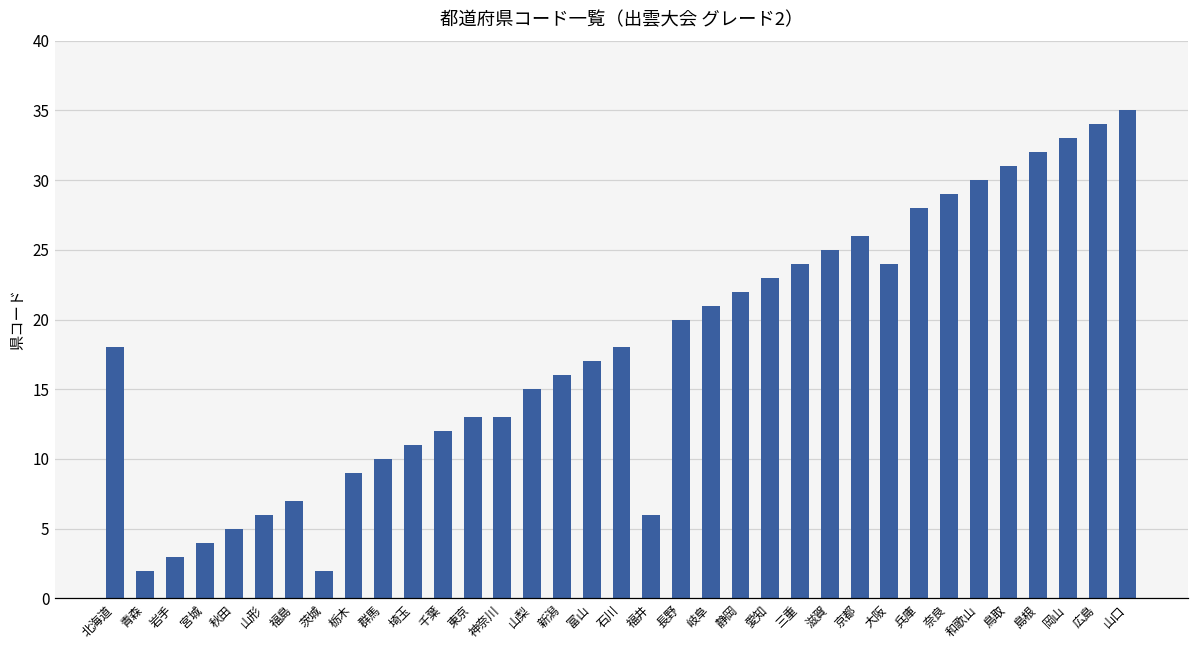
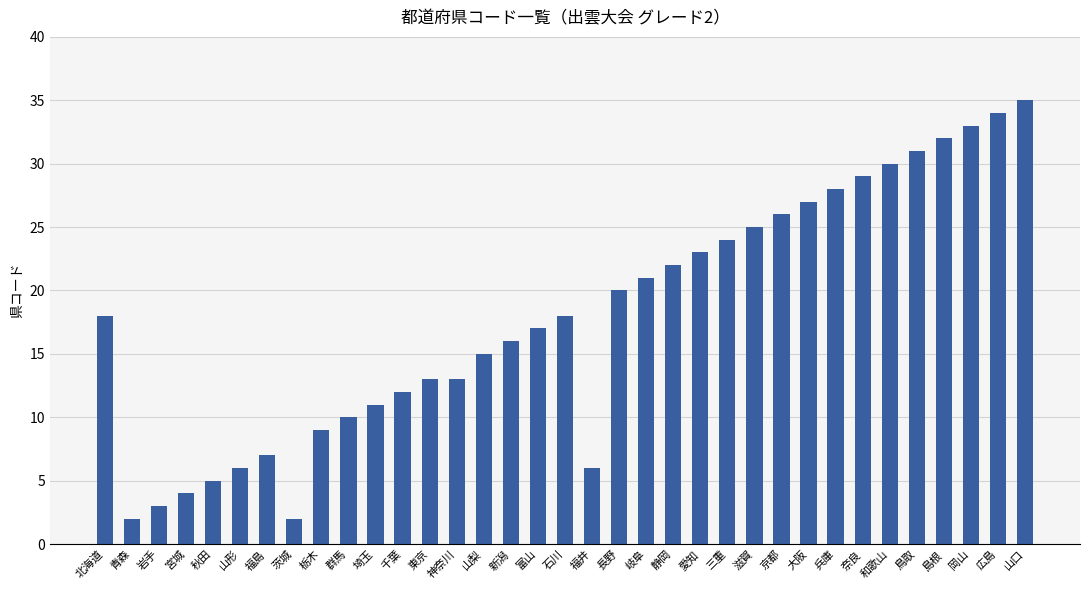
  {
    "北海道": 18,
    "青森": 2,
    "岩手": 3,
    "宮城": 4,
    "秋田": 5,
    "山形": 6,
    "福島": 7,
    "茨城": 2,
    "栃木": 9,
    "群馬": 10,
    "埼玉": 11,
    "千葉": 12,
    "東京": 13,
    "神奈川": 13,
    "山梨": 15,
    "新潟": 16,
    "富山": 17,
    "石川": 18,
    "福井": 6,
    "長野": 20,
    "岐阜": 21,
    "静岡": 22,
    "愛知": 23,
    "三重": 24,
    "滋賀": 25,
    "京都": 26,
-   "大阪": 24,
+   "大阪": 27,
    "兵庫": 28,
    "奈良": 29,
    "和歌山": 30,
    "鳥取": 31,
    "島根": 32,
    "岡山": 33,
    "広島": 34,
    "山口": 35
  }
